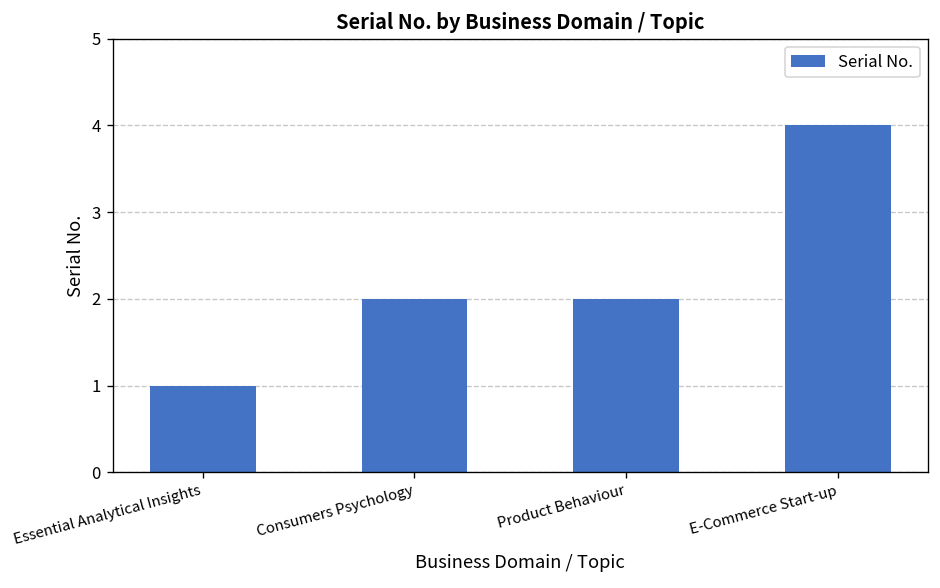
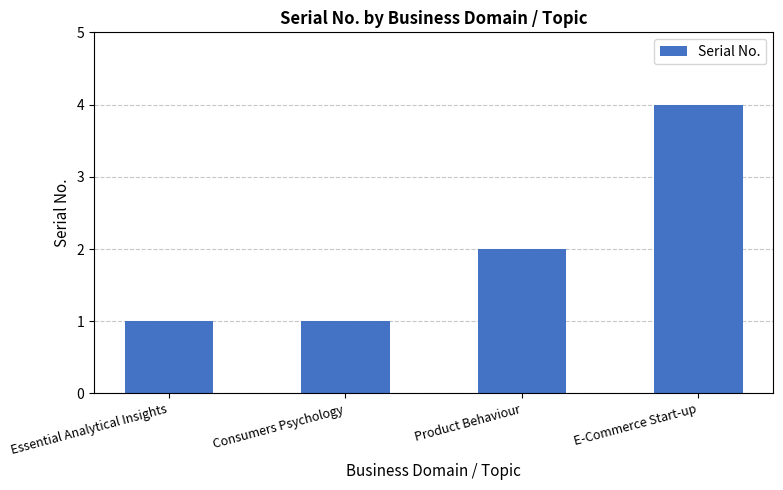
  {
    "Essential Analytical Insights": 1,
-   "Consumers Psychology": 2,
+   "Consumers Psychology": 1,
    "Product Behaviour": 2,
    "E-Commerce Start-up": 4
  }
